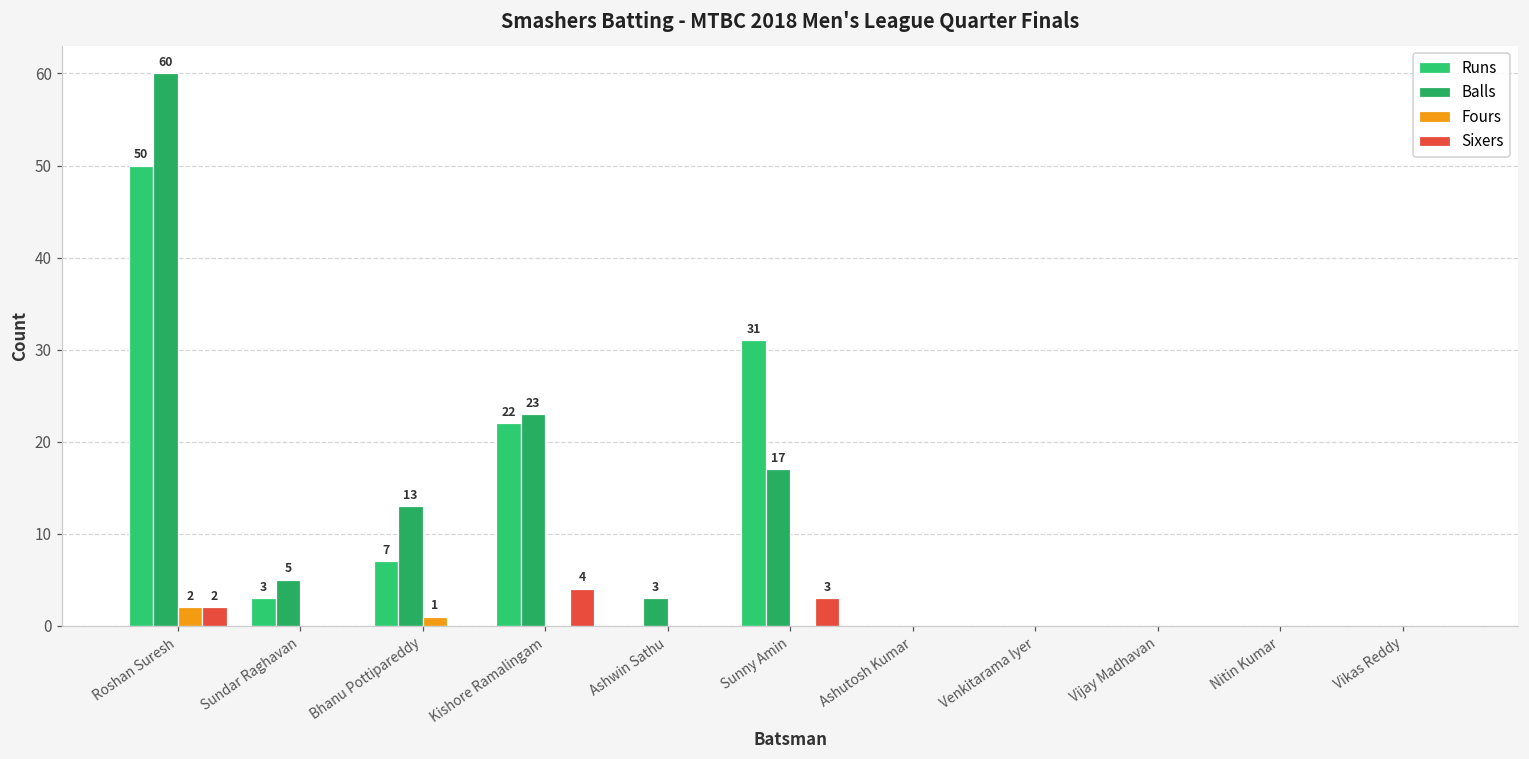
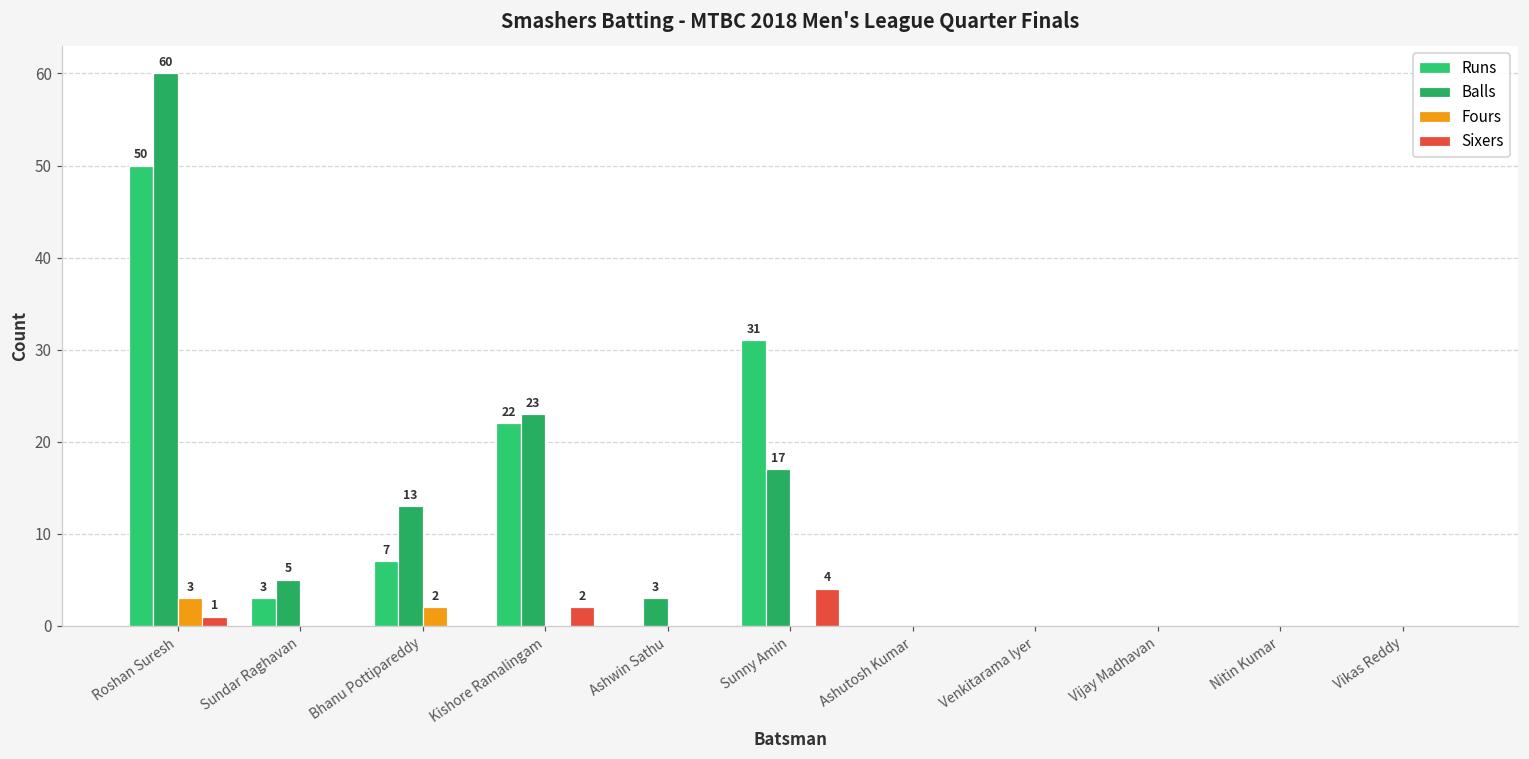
  {
    "Fours": {
-     "Roshan Suresh": 2,
-     "Bhanu Pottipareddy": 1
+     "Roshan Suresh": 3,
+     "Bhanu Pottipareddy": 2
    },
    "Sixers": {
-     "Roshan Suresh": 2,
-     "Kishore Ramalingam": 4,
-     "Sunny Amin": 3
+     "Roshan Suresh": 1,
+     "Kishore Ramalingam": 2,
+     "Sunny Amin": 4
    }
  }
